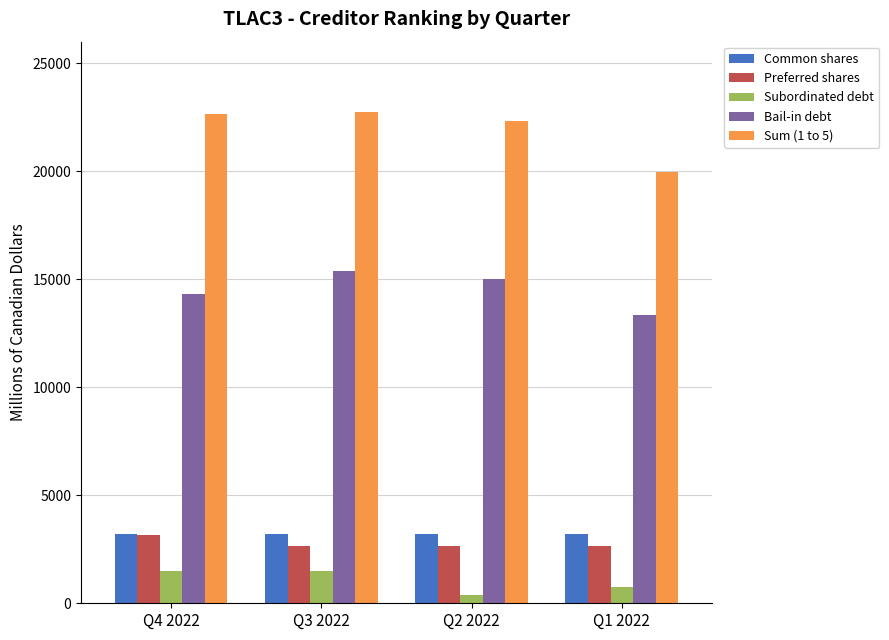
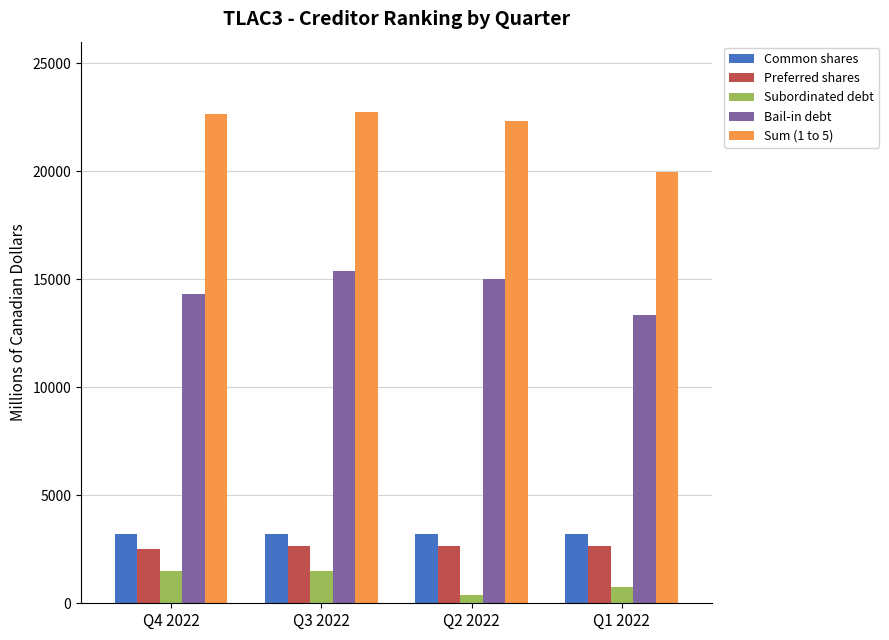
  {
    "Common shares": {
      "Q4 2022": 3200,
      "Q3 2022": 3200,
      "Q2 2022": 3200,
      "Q1 2022": 3200
    },
    "Preferred shares": {
-     "Q4 2022": 3200,
+     "Q4 2022": 2500,
      "Q3 2022": 2700,
      "Q2 2022": 2700,
      "Q1 2022": 2700
    },
    "Subordinated debt": {
      "Q4 2022": 1500,
      "Q3 2022": 1500,
      "Q2 2022": 400,
      "Q1 2022": 800
    },
    "Bail-in debt": {
      "Q4 2022": 14300,
      "Q3 2022": 15400,
      "Q2 2022": 15000,
      "Q1 2022": 13400
    },
    "Sum (1 to 5)": {
      "Q4 2022": 22700,
      "Q3 2022": 22700,
      "Q2 2022": 22300,
      "Q1 2022": 20000
    }
  }
